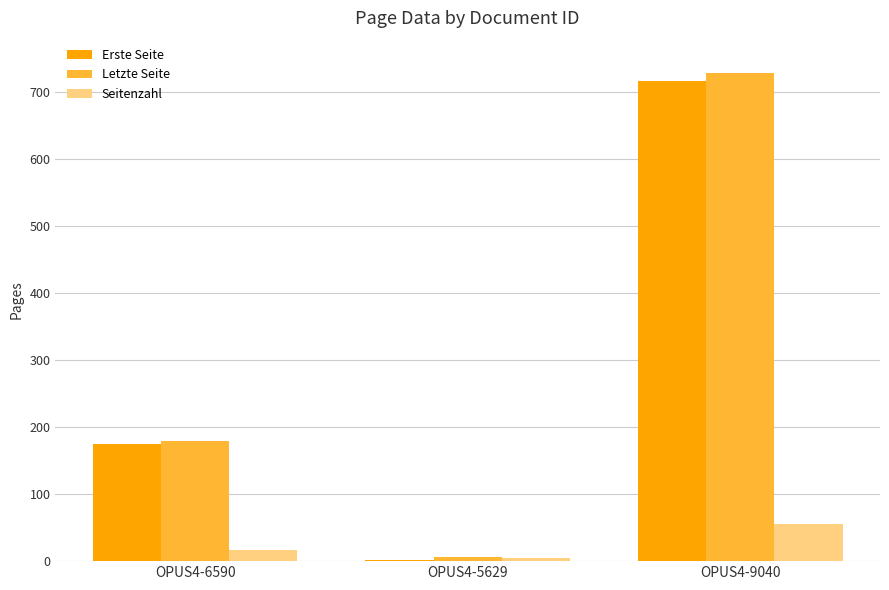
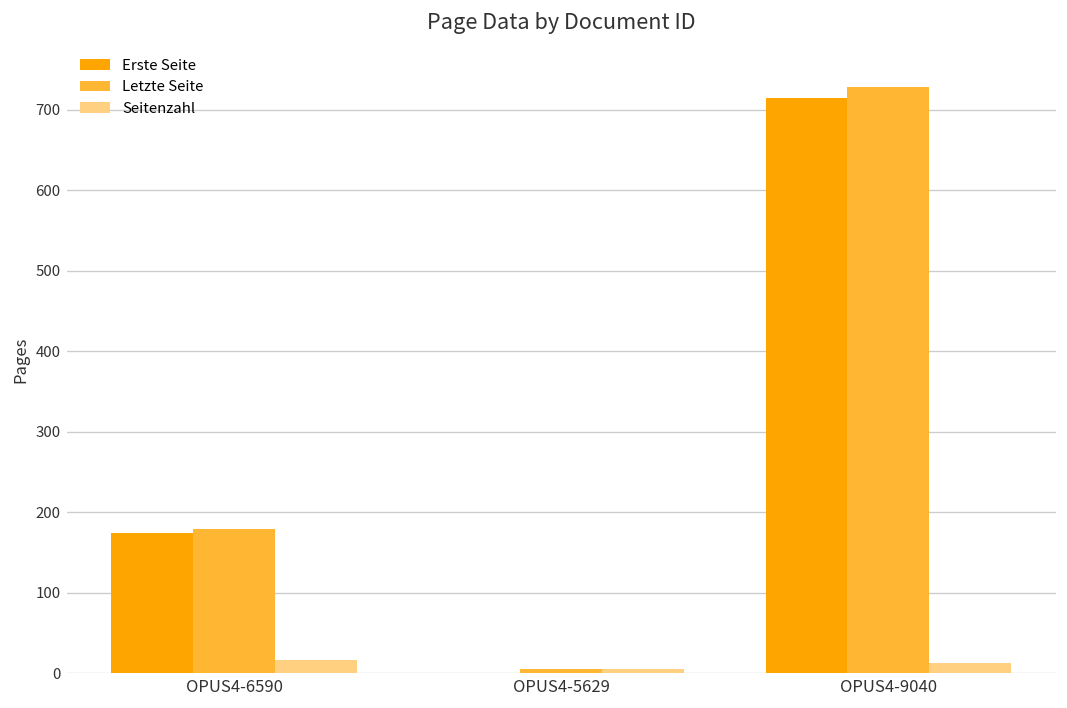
  {
    "Seitenzahl": {
      "OPUS4-6590": 20,
      "OPUS4-5629": 10,
-     "OPUS4-9040": 60
+     "OPUS4-9040": 10
    }
  }
